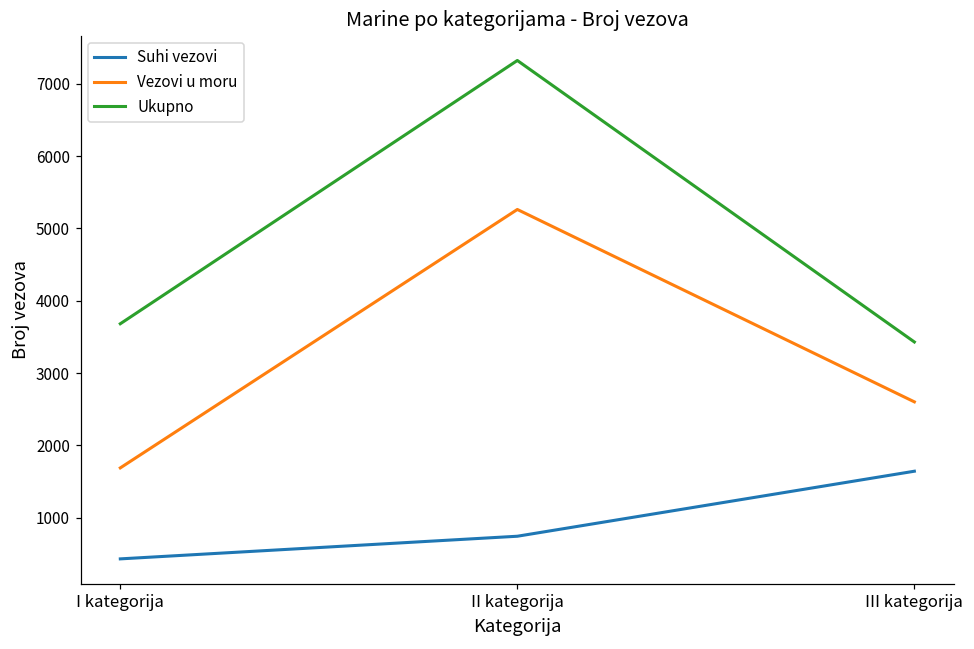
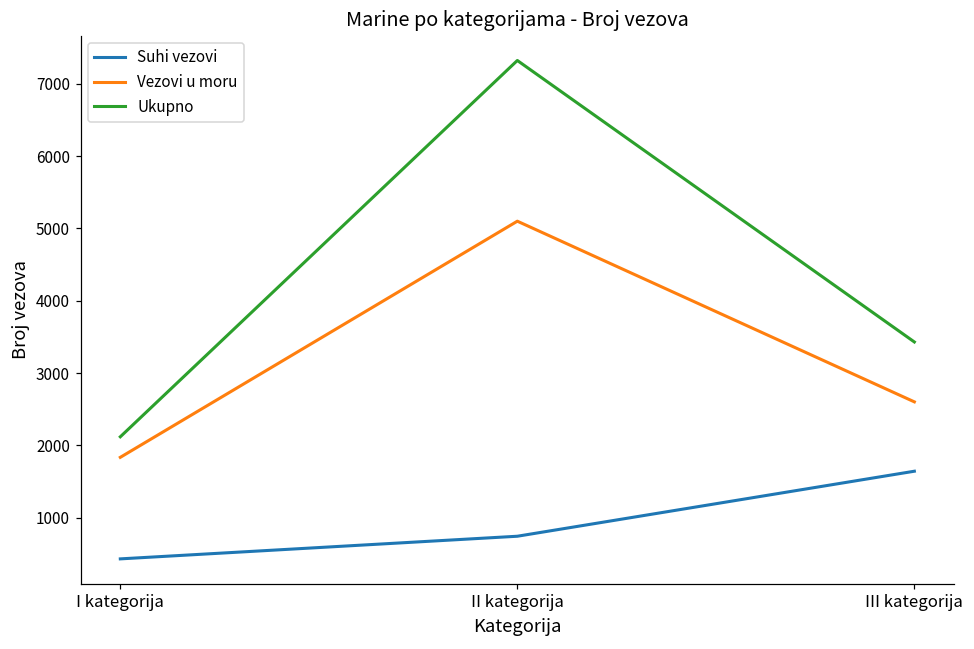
  {
    "Suhi vezovi": {
      "I kategorija": 400,
      "II kategorija": 700,
      "III kategorija": 1600
    },
    "Vezovi u moru": {
-     "I kategorija": 1700,
-     "II kategorija": 5300,
+     "I kategorija": 1800,
+     "II kategorija": 5100,
      "III kategorija": 2600
    },
    "Ukupno": {
-     "I kategorija": 3700,
+     "I kategorija": 2100,
      "II kategorija": 7300,
      "III kategorija": 3400
    }
  }
